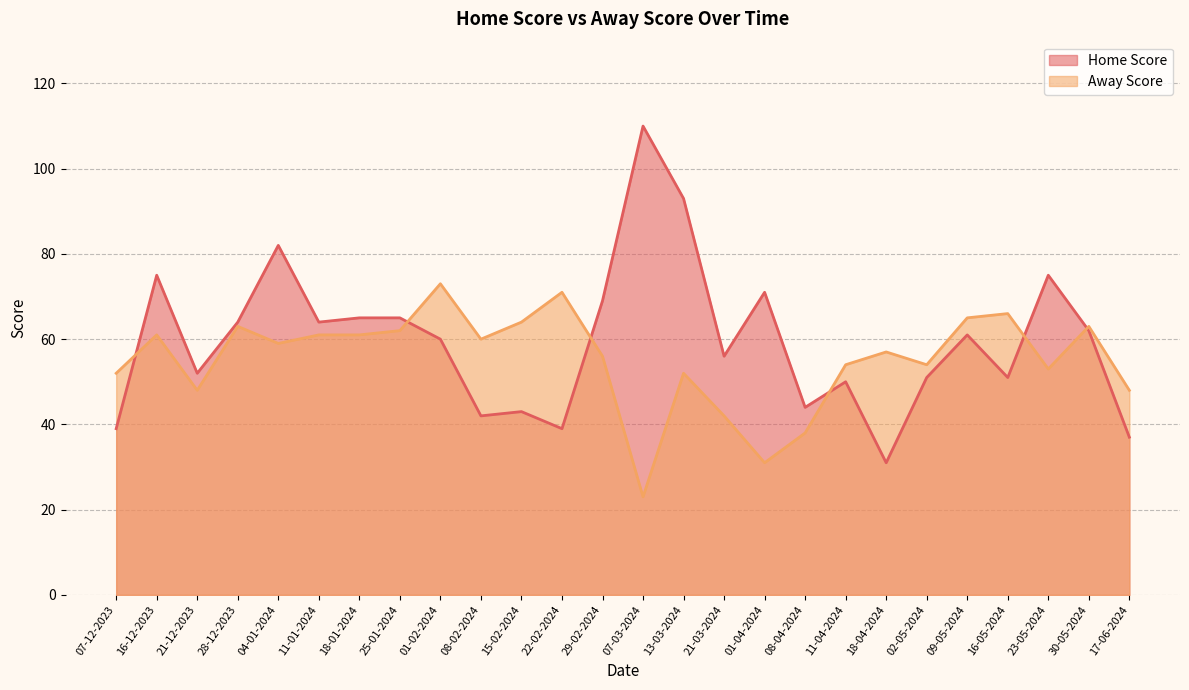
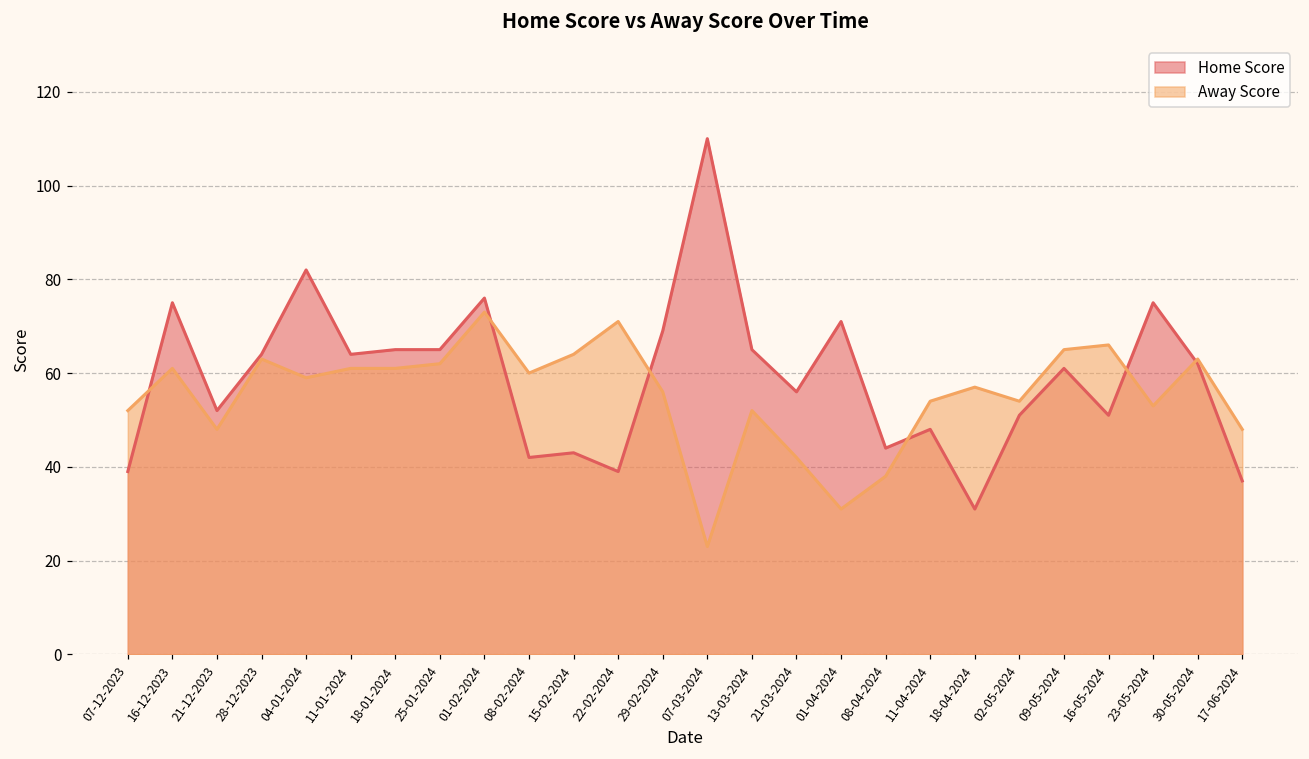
  {
    "Home Score": {
      "07-12-2023": 39,
      "16-12-2023": 75,
      "21-12-2023": 52,
      "28-12-2023": 64,
      "04-01-2024": 82,
      "11-01-2024": 64,
      "18-01-2024": 65,
      "25-01-2024": 65,
-     "01-02-2024": 60,
+     "01-02-2024": 76,
      "08-02-2024": 42,
      "15-02-2024": 43,
      "22-02-2024": 39,
      "29-02-2024": 69,
      "07-03-2024": 110,
-     "13-03-2024": 93,
+     "13-03-2024": 65,
      "21-03-2024": 56,
      "01-04-2024": 71,
      "08-04-2024": 44,
-     "11-04-2024": 50,
+     "11-04-2024": 48,
      "18-04-2024": 31,
      "02-05-2024": 51,
      "09-05-2024": 61,
      "16-05-2024": 51,
      "23-05-2024": 75,
      "30-05-2024": 62,
      "17-06-2024": 37
    },
    "Away Score": {
      "07-12-2023": 52,
      "16-12-2023": 61,
      "21-12-2023": 48,
      "28-12-2023": 63,
      "04-01-2024": 59,
      "11-01-2024": 61,
      "18-01-2024": 61,
      "25-01-2024": 62,
      "01-02-2024": 73,
      "08-02-2024": 60,
      "15-02-2024": 64,
      "22-02-2024": 71,
      "29-02-2024": 56,
      "07-03-2024": 23,
      "13-03-2024": 52,
      "21-03-2024": 42,
      "01-04-2024": 31,
      "08-04-2024": 38,
      "11-04-2024": 54,
      "18-04-2024": 57,
      "02-05-2024": 54,
      "09-05-2024": 65,
      "16-05-2024": 66,
      "23-05-2024": 53,
      "30-05-2024": 63,
      "17-06-2024": 48
    }
  }
